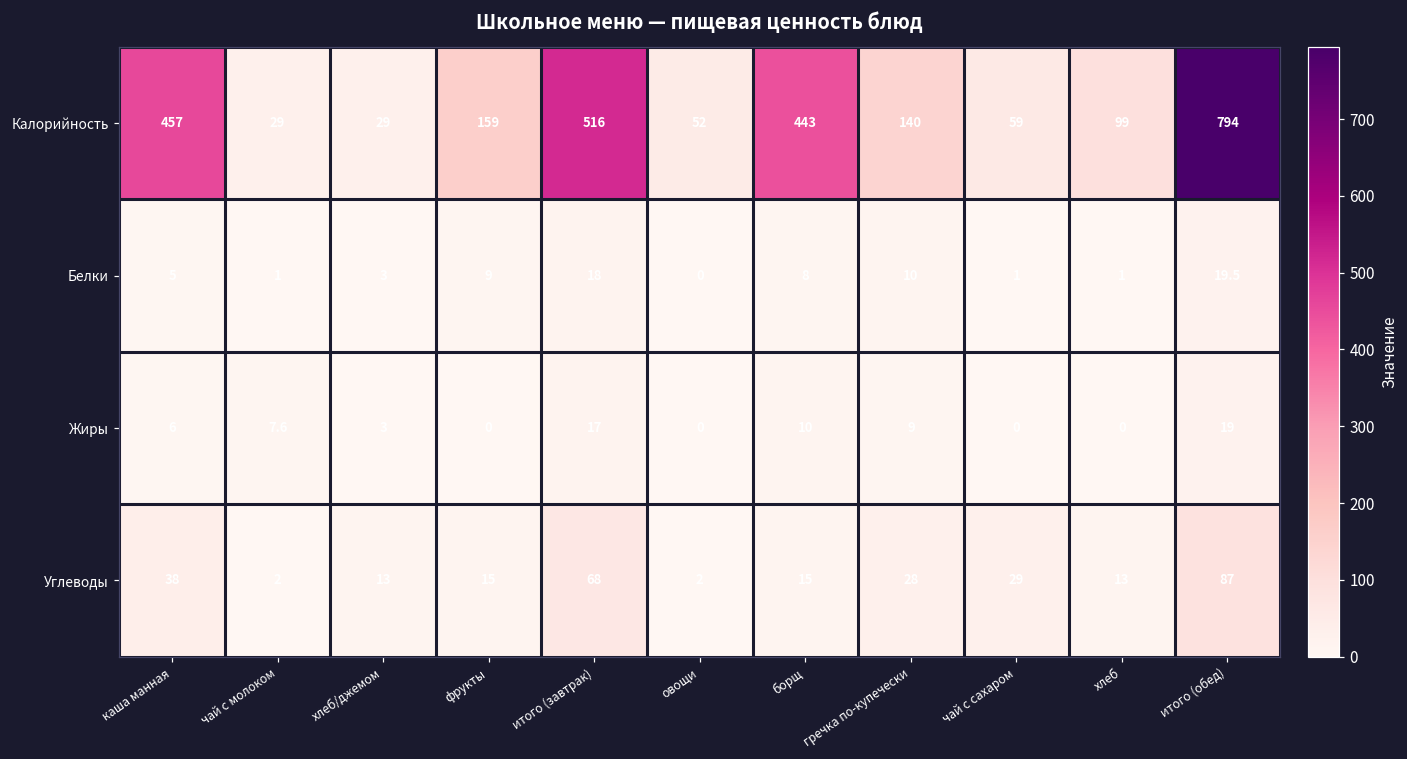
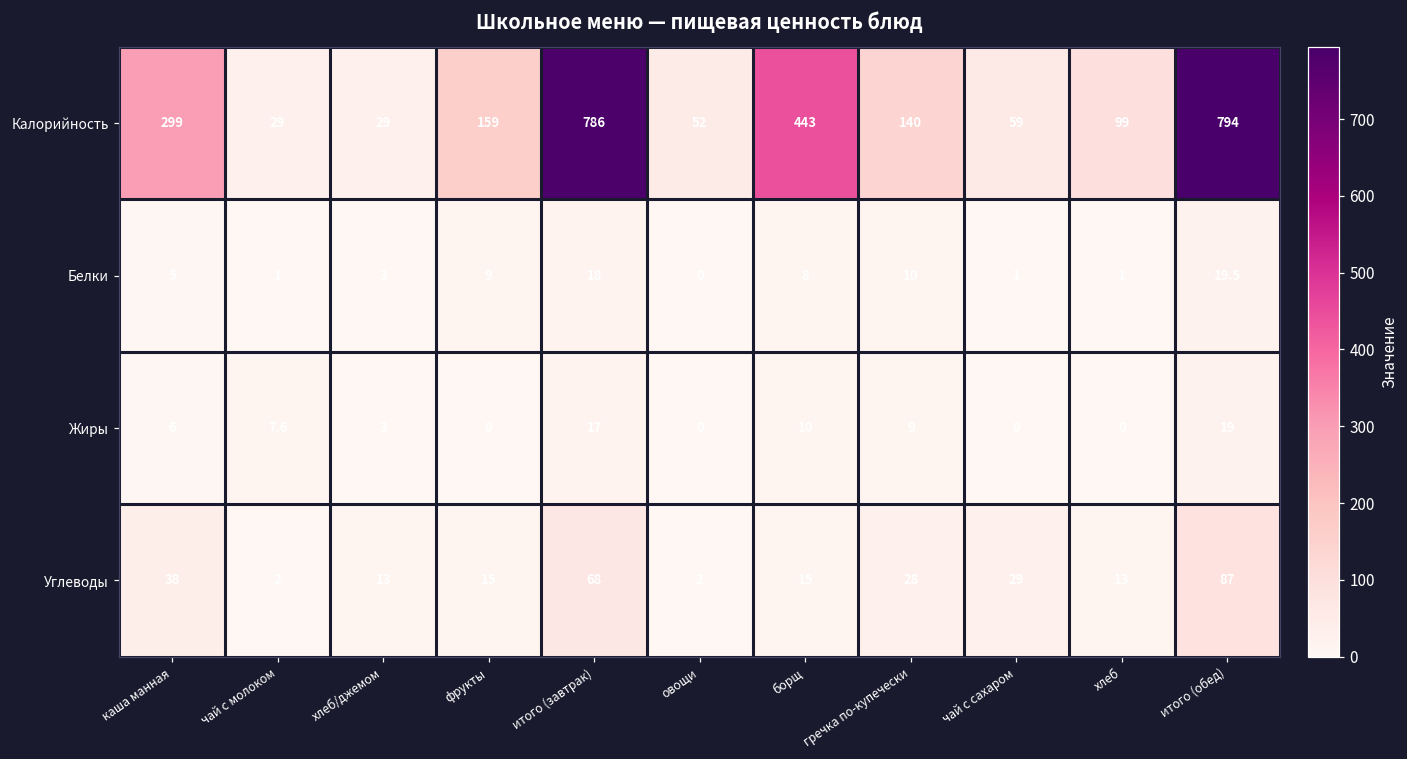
  {
    "Калорийность": {
-     "каша манная": 457,
+     "каша манная": 299,
      "фрукты": 159,
-     "итого (завтрак)": 516,
+     "итого (завтрак)": 786,
      "борщ": 443,
      "итого (обед)": 794
    }
  }
